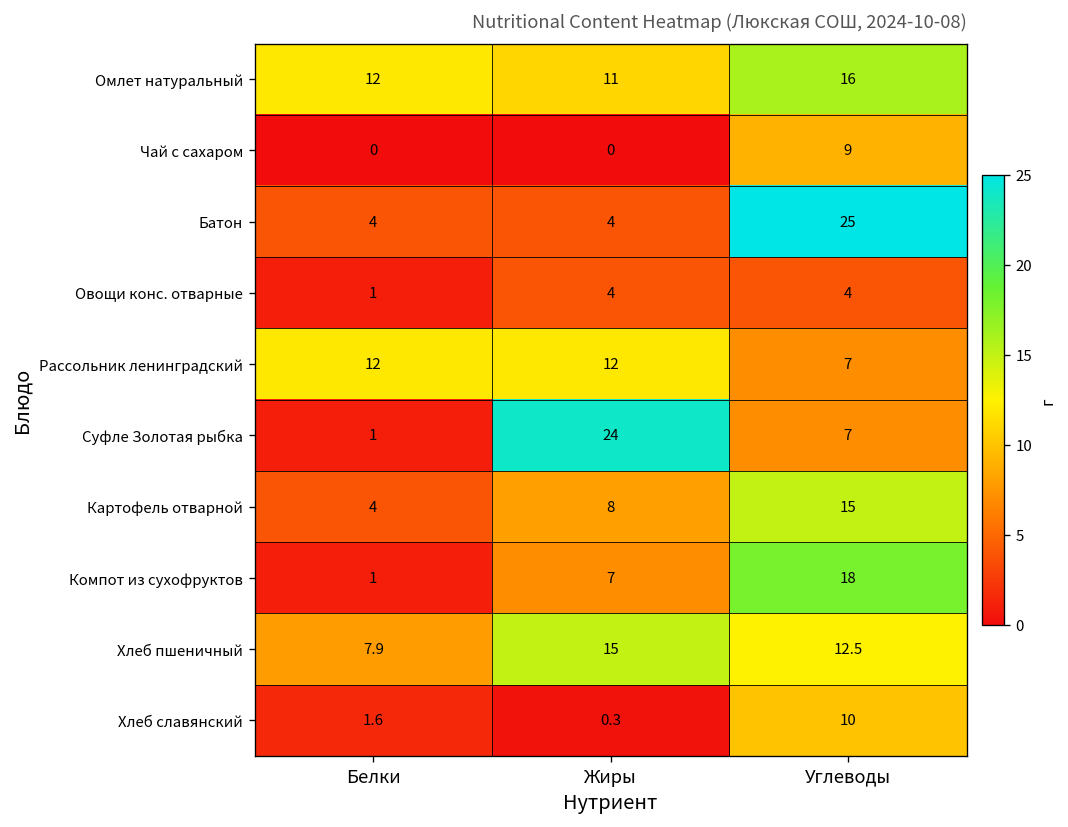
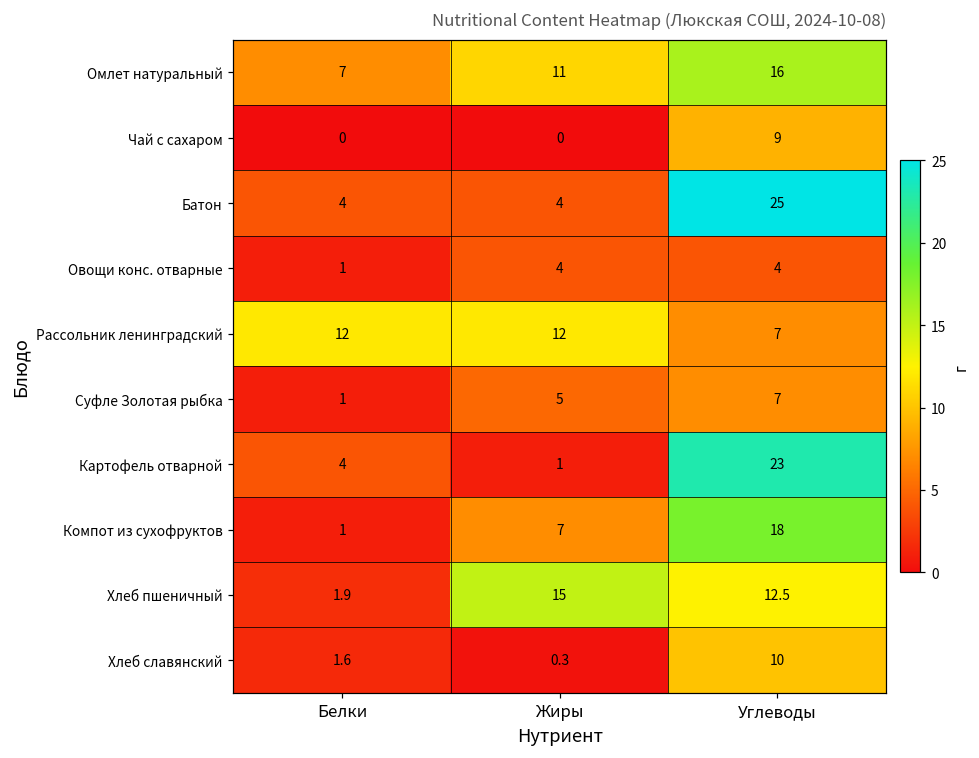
  {
    "Омлет натуральный": {
-     "Белки": 12,
+     "Белки": 7,
      "Жиры": 11,
      "Углеводы": 16
    },
    "Чай с сахаром": {
      "Белки": 0,
      "Жиры": 0,
      "Углеводы": 9
    },
    "Батон": {
      "Белки": 4,
      "Жиры": 4,
      "Углеводы": 25
    },
    "Овощи конс. отварные": {
      "Белки": 1,
      "Жиры": 4,
      "Углеводы": 4
    },
    "Рассольник ленинградский": {
      "Белки": 12,
      "Жиры": 12,
      "Углеводы": 7
    },
    "Суфле Золотая рыбка": {
      "Белки": 1,
-     "Жиры": 24,
+     "Жиры": 5,
      "Углеводы": 7
    },
    "Картофель отварной": {
      "Белки": 4,
-     "Жиры": 8,
-     "Углеводы": 15
+     "Жиры": 1,
+     "Углеводы": 23
    },
    "Компот из сухофруктов": {
      "Белки": 1,
      "Жиры": 7,
      "Углеводы": 18
    },
    "Хлеб пшеничный": {
-     "Белки": 7.9,
+     "Белки": 1.9,
      "Жиры": 15,
      "Углеводы": 12.5
    },
    "Хлеб славянский": {
      "Белки": 1.6,
      "Жиры": 0.3,
      "Углеводы": 10
    }
  }
